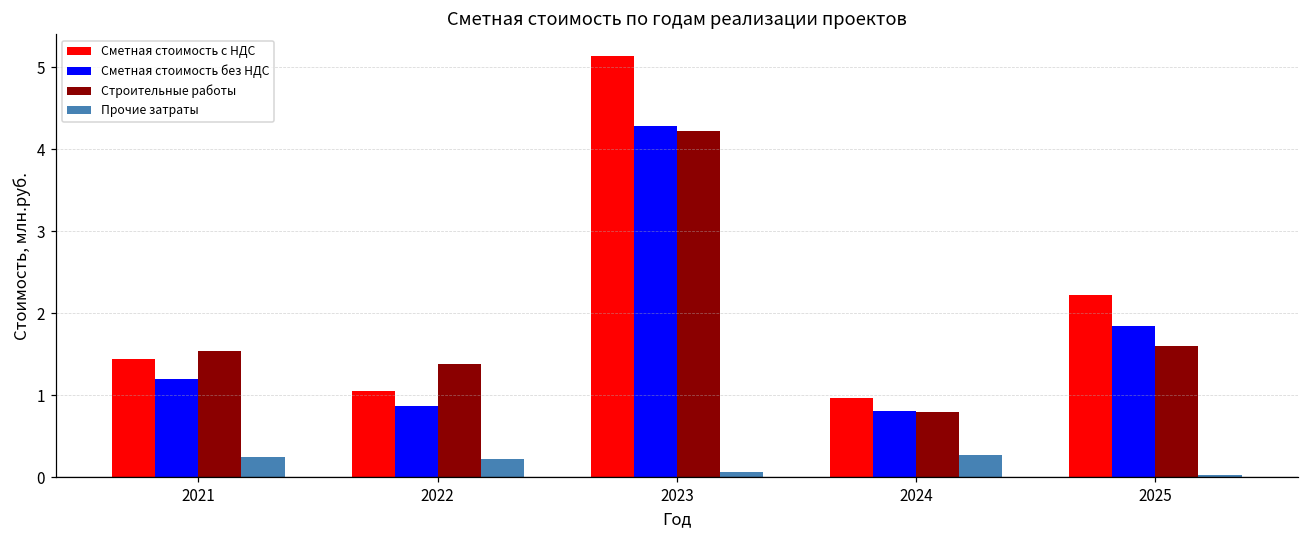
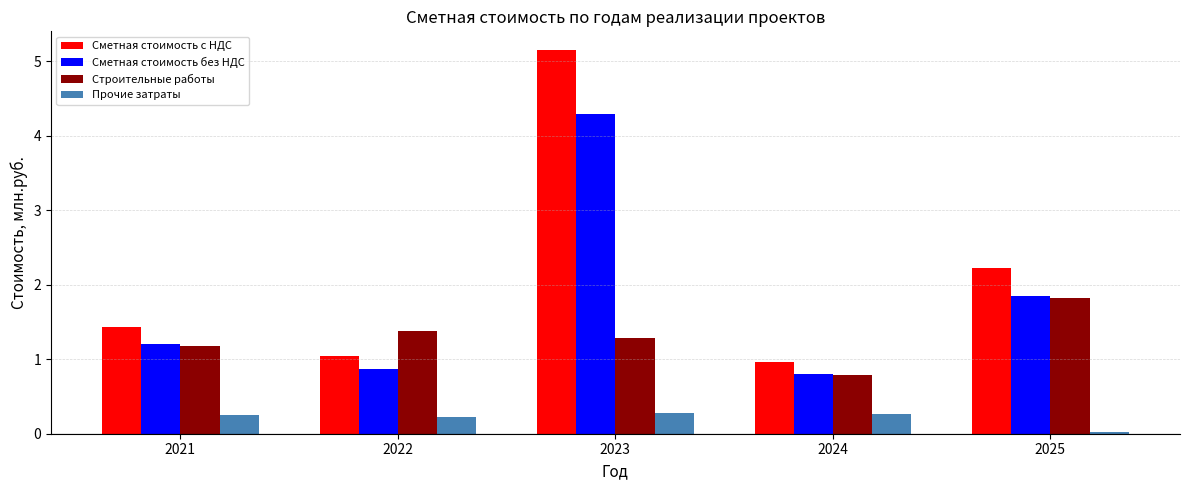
  {
    "Сметная стоимость с НДС": {
      "2021": 1.4,
      "2022": 1.0,
      "2023": 5.1,
      "2024": 1.0,
      "2025": 2.2
    },
    "Сметная стоимость без НДС": {
      "2021": 1.2,
      "2022": 0.9,
      "2023": 4.3,
      "2024": 0.8,
      "2025": 1.8
    },
    "Строительные работы": {
-     "2021": 1.5,
+     "2021": 1.2,
      "2022": 1.4,
-     "2023": 4.2,
+     "2023": 1.3,
      "2024": 0.8,
-     "2025": 1.6
+     "2025": 1.8
    },
    "Прочие затраты": {
      "2021": 0.3,
      "2022": 0.2,
-     "2023": 0.1,
+     "2023": 0.3,
      "2024": 0.3
    }
  }
